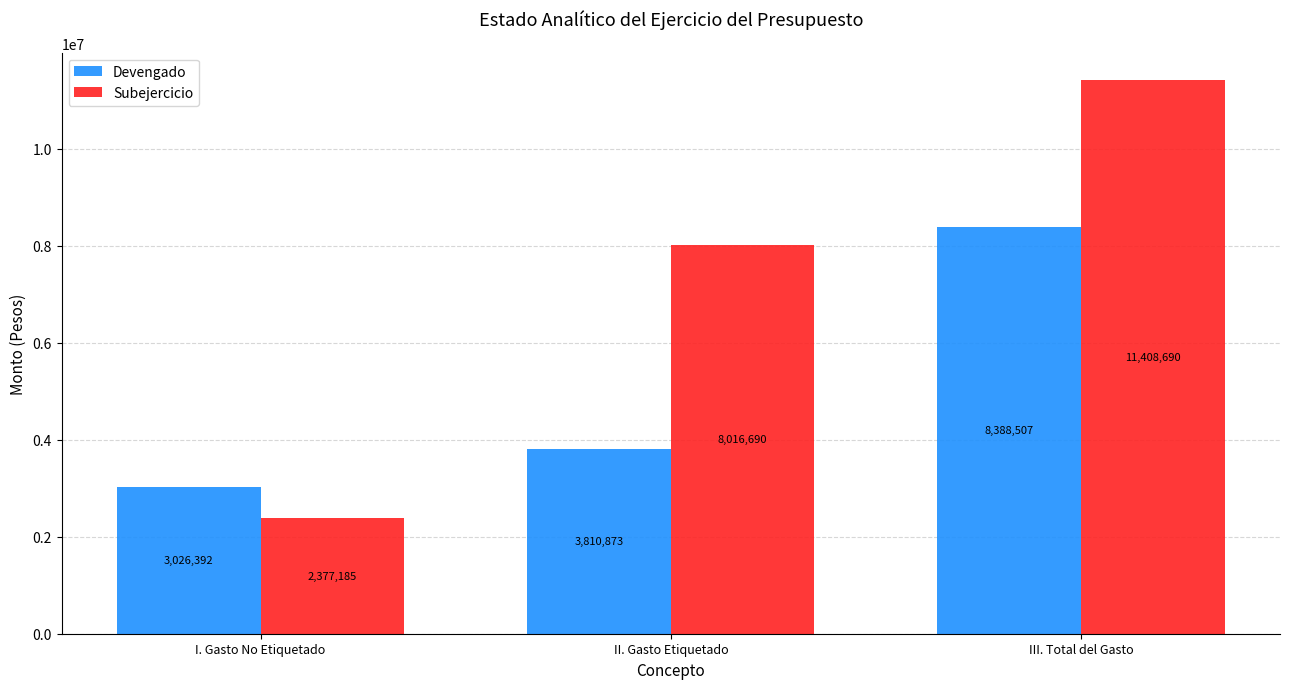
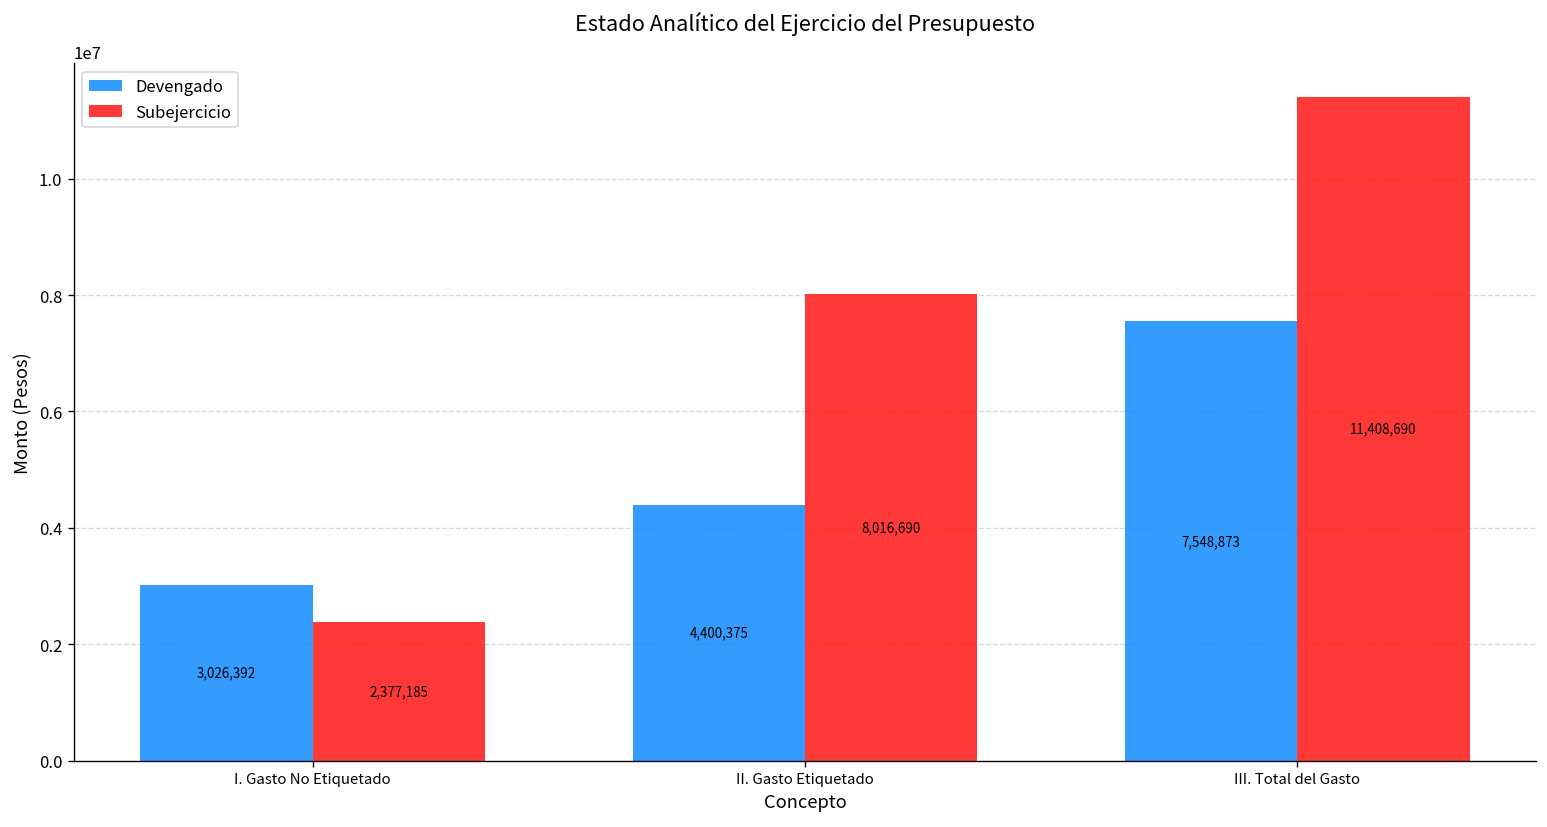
  {
    "Devengado": {
      "I. Gasto No Etiquetado": "3,026,392",
-     "II. Gasto Etiquetado": "3,810,873",
-     "III. Total del Gasto": "8,388,507"
+     "II. Gasto Etiquetado": "4,400,375",
+     "III. Total del Gasto": "7,548,873"
    },
    "Subejercicio": {
      "I. Gasto No Etiquetado": "2,377,185",
      "II. Gasto Etiquetado": "8,016,690",
      "III. Total del Gasto": "11,408,690"
    }
  }
